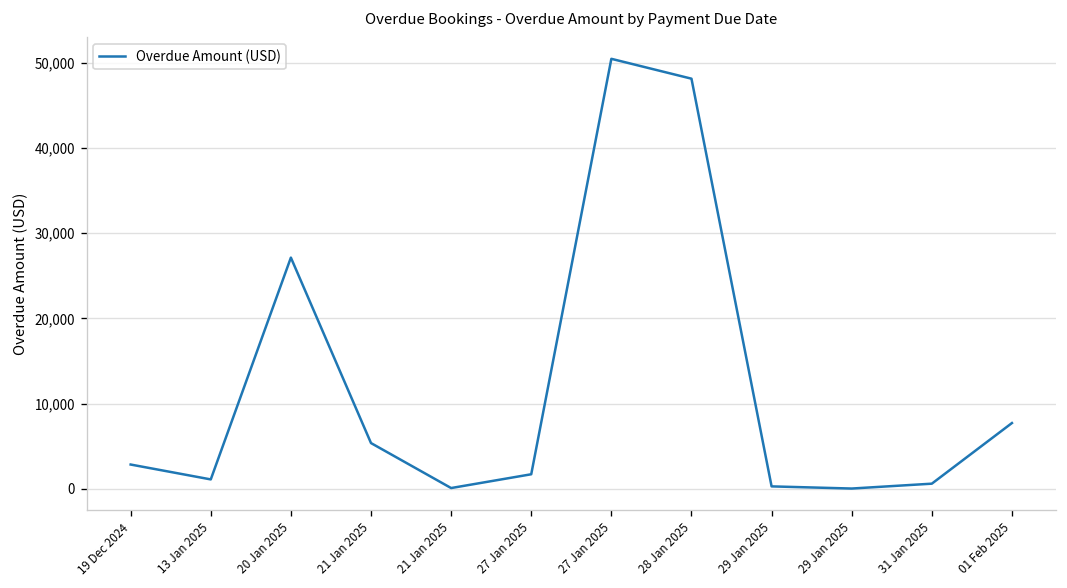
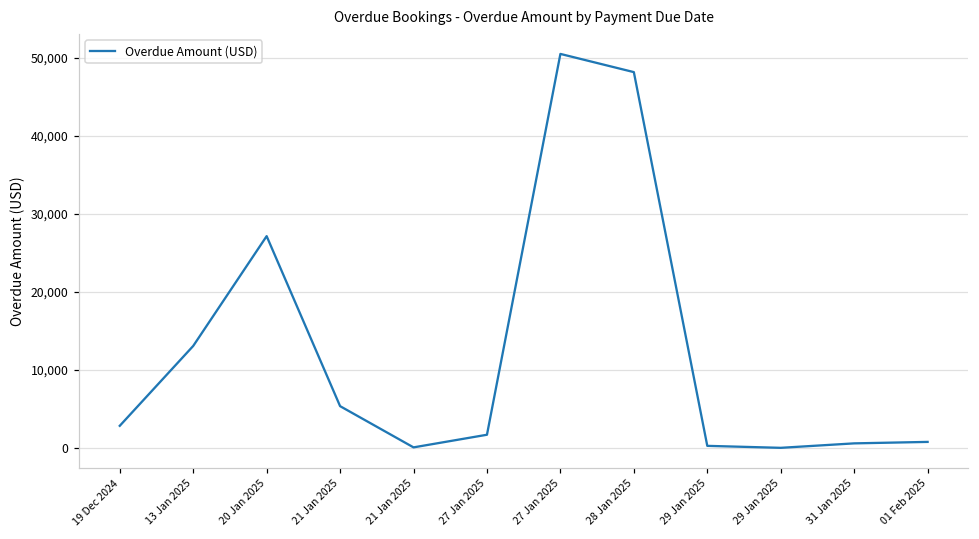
  {
    "19 Dec 2024": "3,000",
-   "13 Jan 2025": "1,000",
+   "13 Jan 2025": "13,000",
    "20 Jan 2025": "27,000",
    "28 Jan 2025": "48,000",
    "31 Jan 2025": "1,000",
-   "01 Feb 2025": "8,000"
+   "01 Feb 2025": "1,000"
  }
